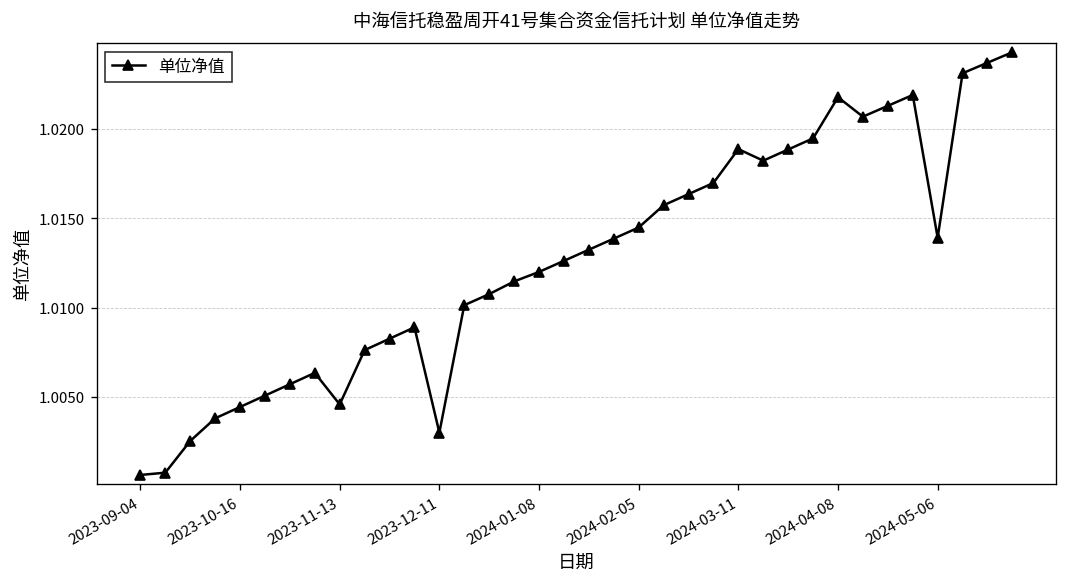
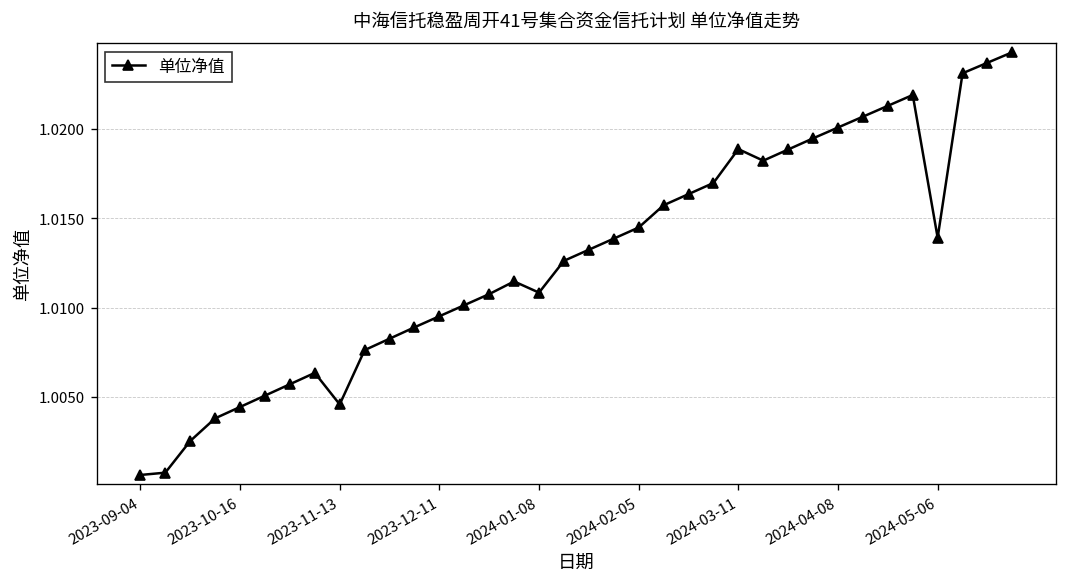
  {
    "2023-09-04": 1.0006,
    "2023-10-16": 1.0044,
    "2023-11-13": 1.0046,
-   "2023-12-11": 1.0030,
-   "2024-01-08": 1.0120,
+   "2023-12-11": 1.0095,
+   "2024-01-08": 1.0108,
    "2024-02-05": 1.0145,
    "2024-03-11": 1.0189,
-   "2024-04-08": 1.0218,
+   "2024-04-08": 1.0201,
    "2024-05-06": 1.0139
  }
